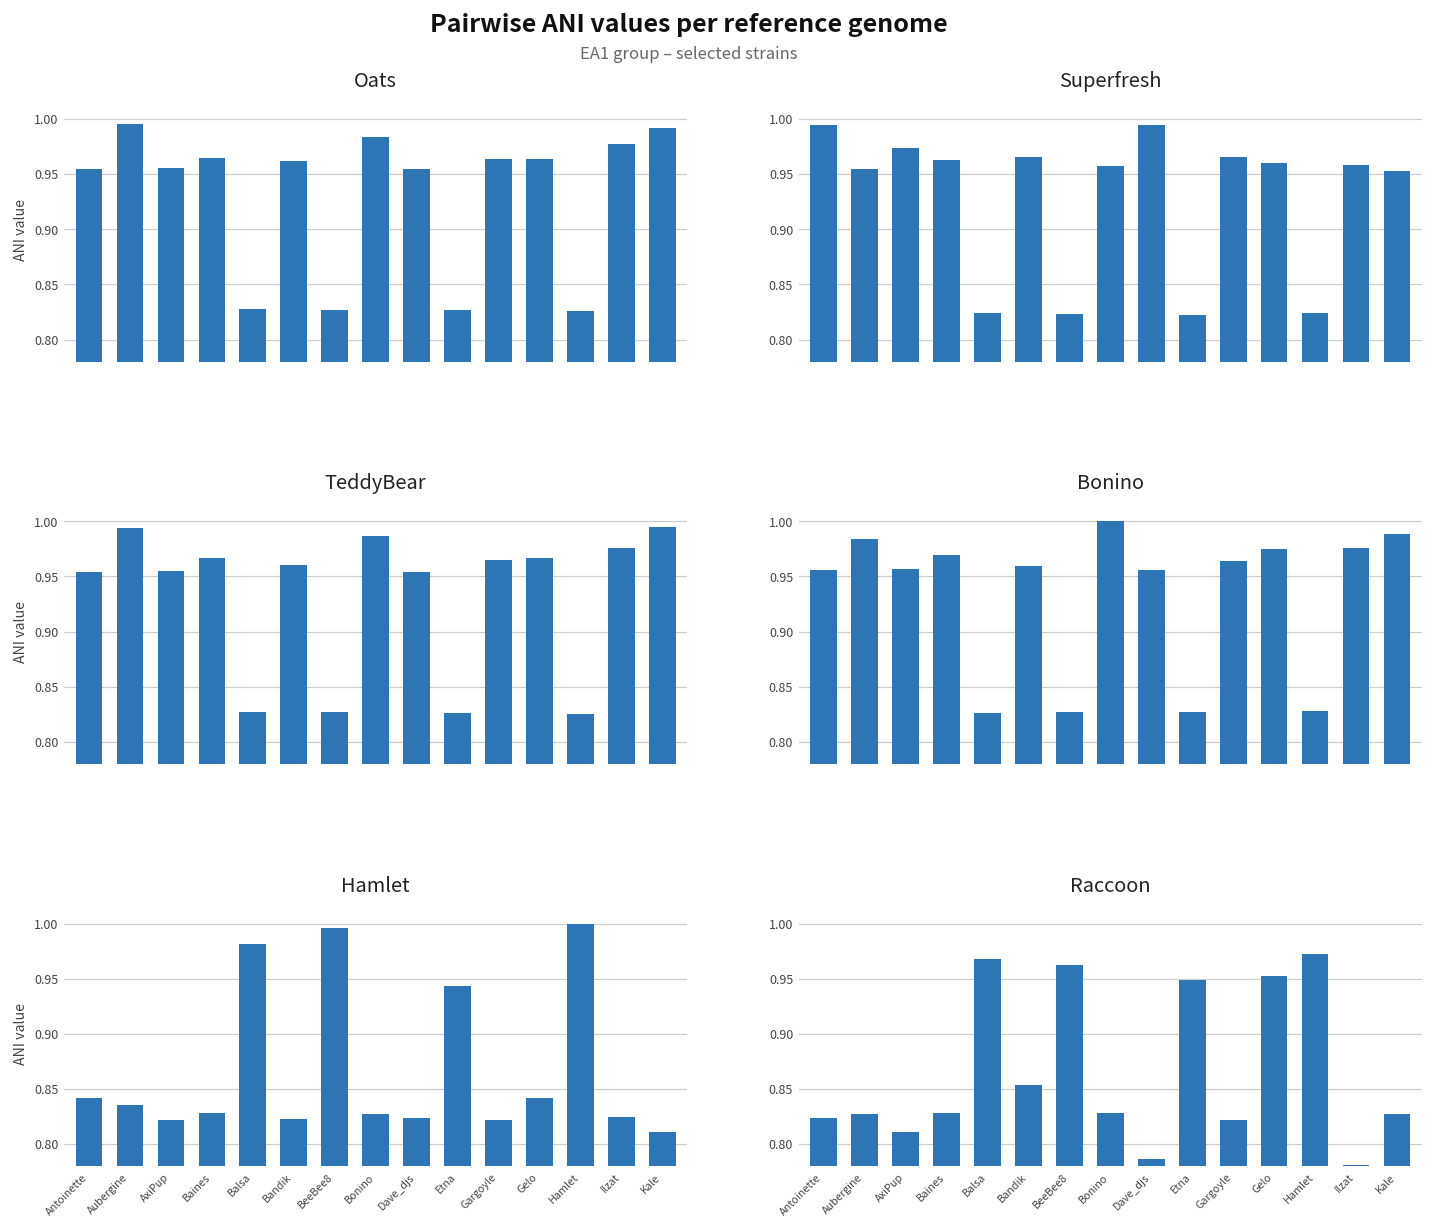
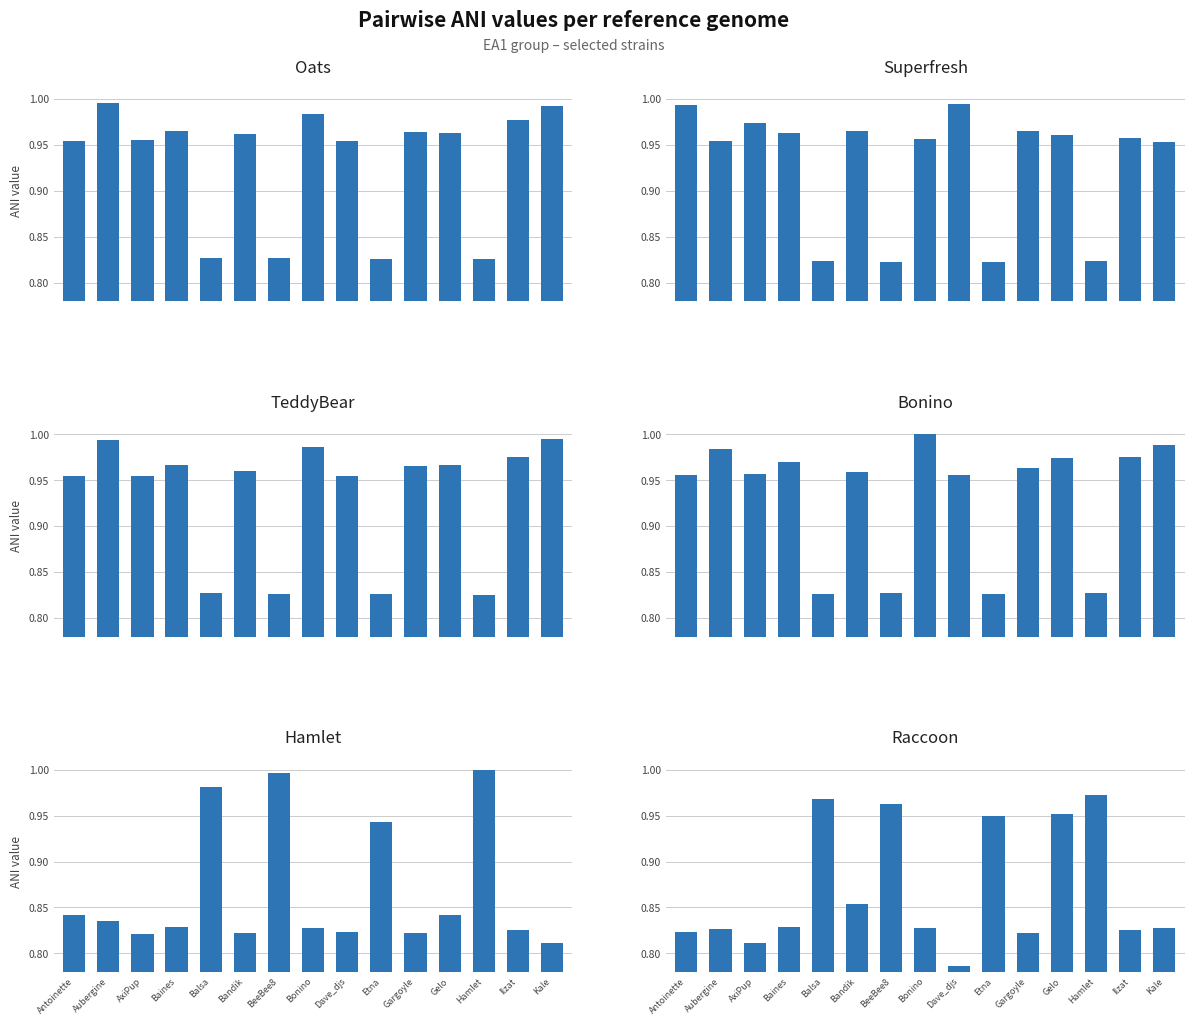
  {
    "Hamlet": {
      "Antoinette": 0.84,
      "Aubergine": 0.84,
      "AxiPup": 0.82,
      "Baines": 0.83,
      "Balsa": 0.98,
      "Bandik": 0.82,
      "BeeBee8": 1.00,
      "Bonino": 0.83,
      "Dave_djs": 0.82,
      "Etna": 0.94,
      "Gargoyle": 0.82,
      "Gelo": 0.84,
      "Hamlet": 1.00,
      "Ilzat": 0.83,
      "Kale": 0.81
    },
    "Raccoon": {
      "Antoinette": 0.82,
      "Aubergine": 0.83,
      "AxiPup": 0.81,
      "Baines": 0.83,
      "Balsa": 0.97,
      "Bandik": 0.85,
      "BeeBee8": 0.96,
      "Bonino": 0.83,
      "Dave_djs": 0.79,
      "Etna": 0.95,
      "Gargoyle": 0.82,
      "Gelo": 0.95,
      "Hamlet": 0.97,
-     "Ilzat": 0.78,
+     "Ilzat": 0.83,
      "Kale": 0.83
    }
  }
